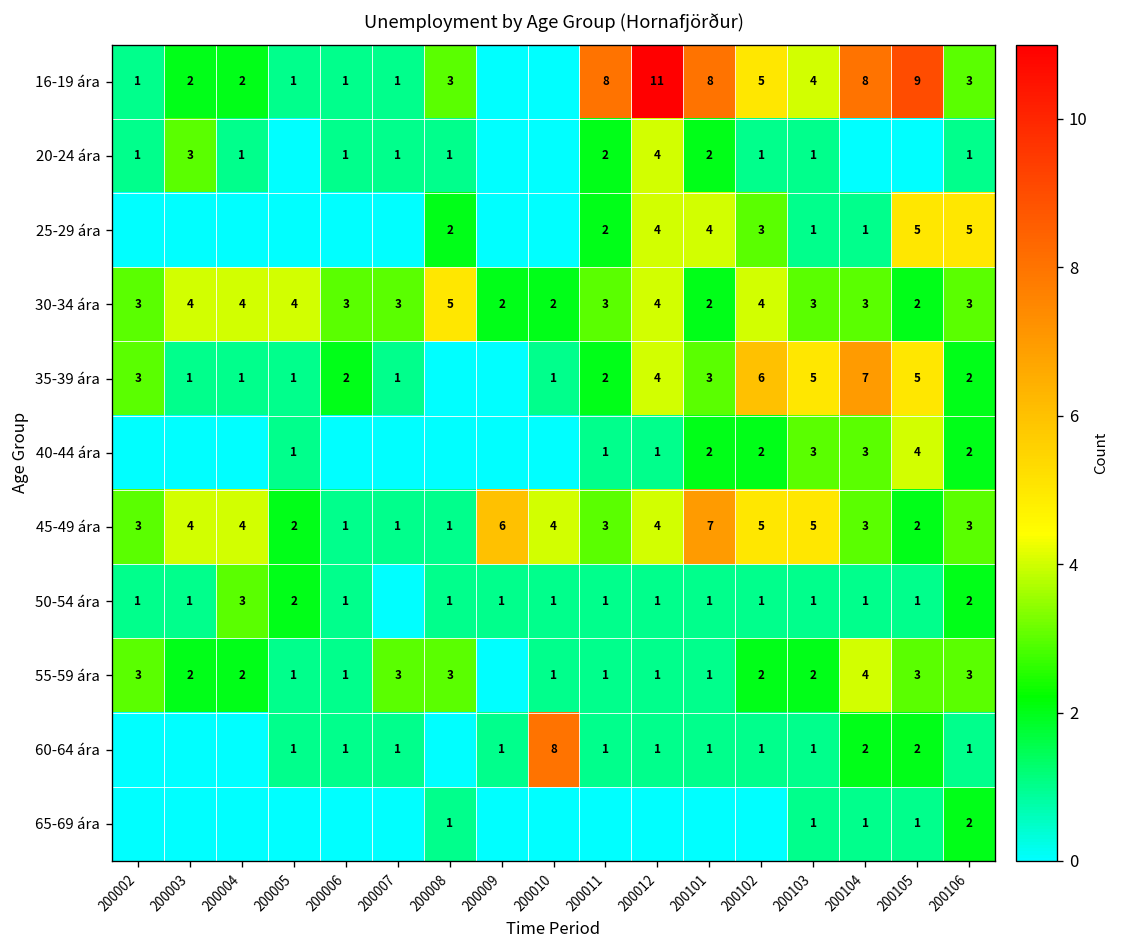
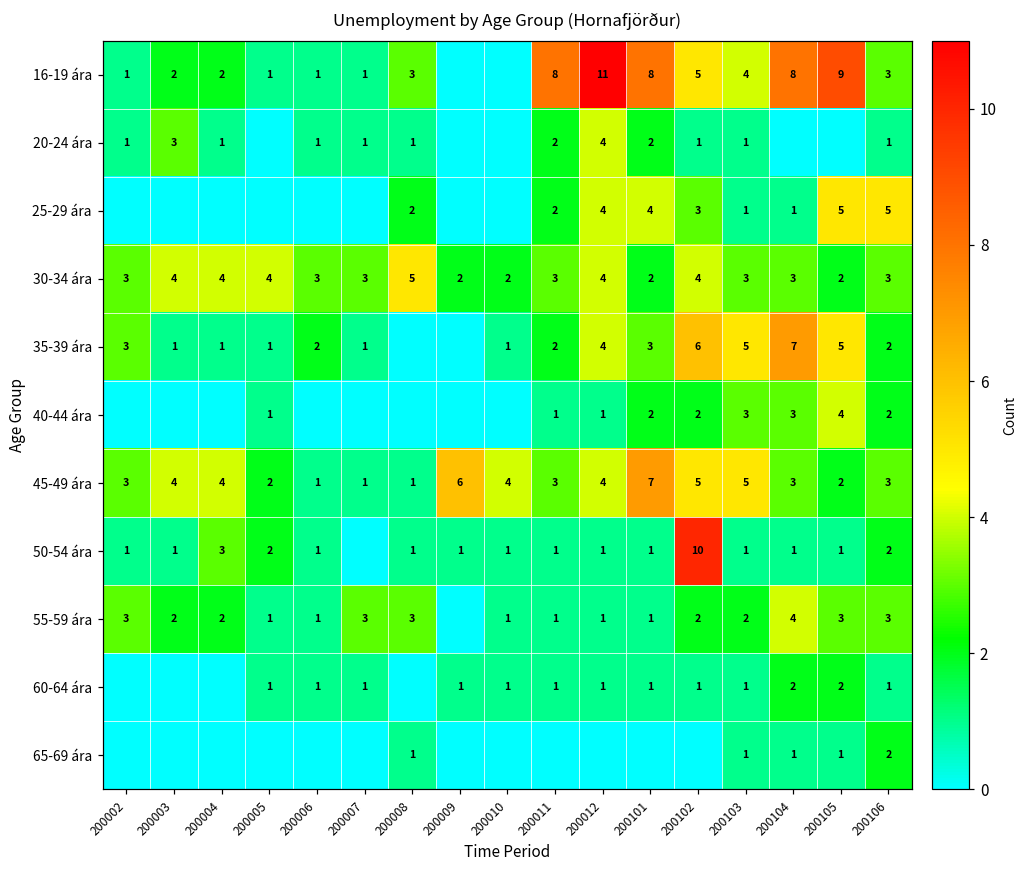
  {
    "16-19 ára": {
      "200002": 1,
      "200003": 2,
      "200004": 2,
      "200005": 1,
      "200006": 1,
      "200007": 1,
      "200008": 3,
      "200011": 8,
      "200012": 11,
      "200101": 8,
      "200102": 5,
      "200103": 4,
      "200104": 8,
      "200105": 9,
      "200106": 3
    },
    "20-24 ára": {
      "200002": 1,
      "200003": 3,
      "200004": 1,
      "200006": 1,
      "200007": 1,
      "200008": 1,
      "200011": 2,
      "200012": 4,
      "200101": 2,
      "200102": 1,
      "200103": 1,
      "200106": 1
    },
    "25-29 ára": {
      "200008": 2,
      "200011": 2,
      "200012": 4,
      "200101": 4,
      "200102": 3,
      "200103": 1,
      "200104": 1,
      "200105": 5,
      "200106": 5
    },
    "30-34 ára": {
      "200002": 3,
      "200003": 4,
      "200004": 4,
      "200005": 4,
      "200006": 3,
      "200007": 3,
      "200008": 5,
      "200009": 2,
      "200010": 2,
      "200011": 3,
      "200012": 4,
      "200101": 2,
      "200102": 4,
      "200103": 3,
      "200104": 3,
      "200105": 2,
      "200106": 3
    },
    "35-39 ára": {
      "200002": 3,
      "200003": 1,
      "200004": 1,
      "200005": 1,
      "200006": 2,
      "200007": 1,
      "200010": 1,
      "200011": 2,
      "200012": 4,
      "200101": 3,
      "200102": 6,
      "200103": 5,
      "200104": 7,
      "200105": 5,
      "200106": 2
    },
    "40-44 ára": {
      "200005": 1,
      "200011": 1,
      "200012": 1,
      "200101": 2,
      "200102": 2,
      "200103": 3,
      "200104": 3,
      "200105": 4,
      "200106": 2
    },
    "45-49 ára": {
      "200002": 3,
      "200003": 4,
      "200004": 4,
      "200005": 2,
      "200006": 1,
      "200007": 1,
      "200008": 1,
      "200009": 6,
      "200010": 4,
      "200011": 3,
      "200012": 4,
      "200101": 7,
      "200102": 5,
      "200103": 5,
      "200104": 3,
      "200105": 2,
      "200106": 3
    },
    "50-54 ára": {
      "200002": 1,
      "200003": 1,
      "200004": 3,
      "200005": 2,
      "200006": 1,
      "200008": 1,
      "200009": 1,
      "200010": 1,
      "200011": 1,
      "200012": 1,
      "200101": 1,
-     "200102": 1,
+     "200102": 10,
      "200103": 1,
      "200104": 1,
      "200105": 1,
      "200106": 2
    },
    "55-59 ára": {
      "200002": 3,
      "200003": 2,
      "200004": 2,
      "200005": 1,
      "200006": 1,
      "200007": 3,
      "200008": 3,
      "200010": 1,
      "200011": 1,
      "200012": 1,
      "200101": 1,
      "200102": 2,
      "200103": 2,
      "200104": 4,
      "200105": 3,
      "200106": 3
    },
    "60-64 ára": {
      "200005": 1,
      "200006": 1,
      "200007": 1,
      "200009": 1,
-     "200010": 8,
+     "200010": 1,
      "200011": 1,
      "200012": 1,
      "200101": 1,
      "200102": 1,
      "200103": 1,
      "200104": 2,
      "200105": 2,
      "200106": 1
    },
    "65-69 ára": {
      "200008": 1,
      "200103": 1,
      "200104": 1,
      "200105": 1,
      "200106": 2
    }
  }
